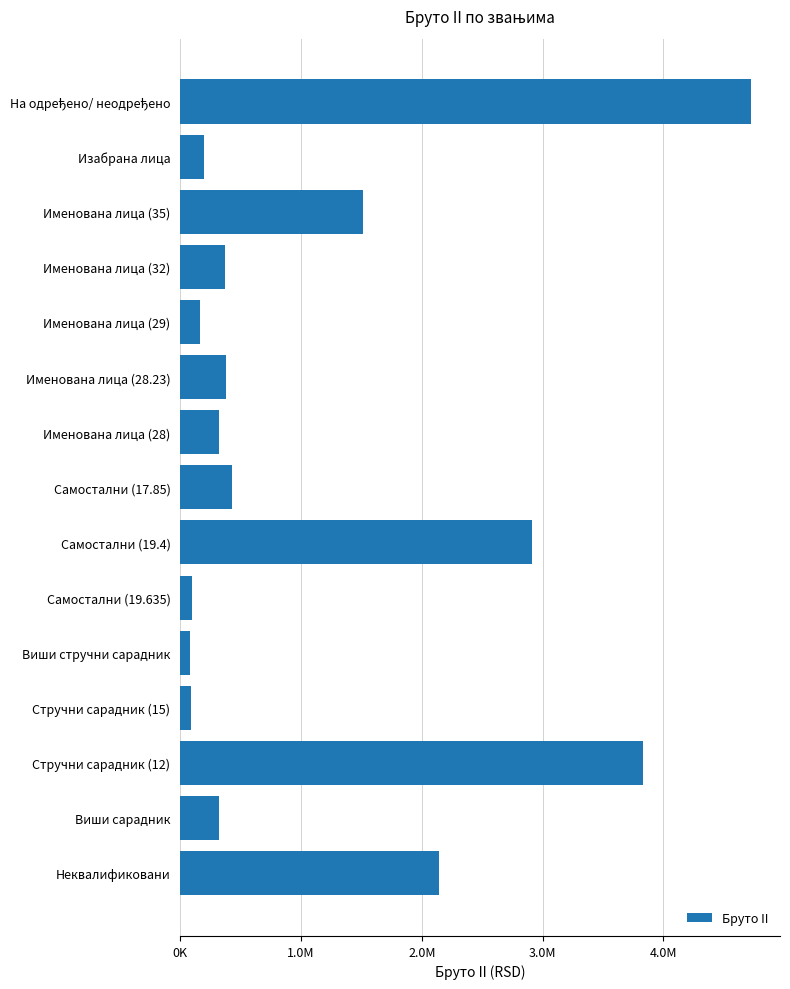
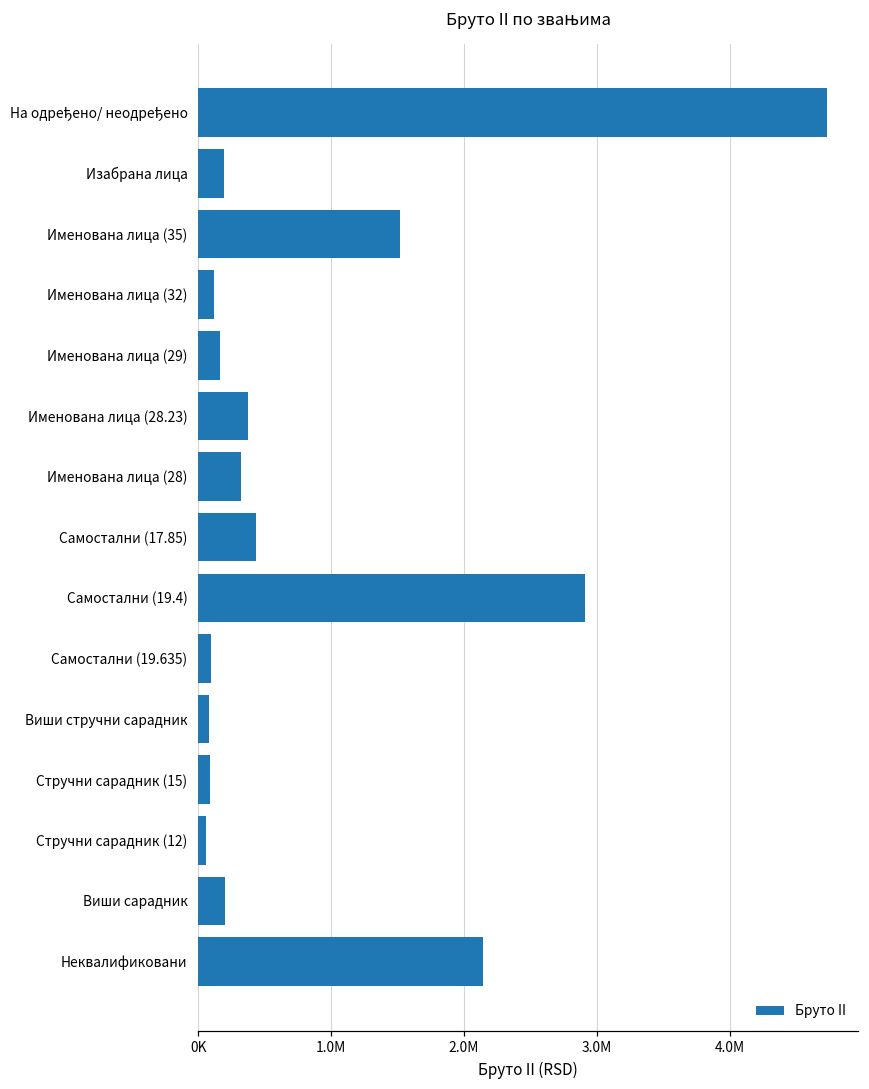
  {
    "На одређено/ неодређено": 4730000,
    "Изабрана лица": 190000,
    "Именована лица (35)": 1520000,
-   "Именована лица (32)": 370000,
+   "Именована лица (32)": 120000,
    "Именована лица (29)": 170000,
    "Именована лица (28.23)": 380000,
    "Именована лица (28)": 320000,
    "Самостални (17.85)": 430000,
    "Самостални (19.4)": 2910000,
    "Самостални (19.635)": 90000,
    "Виши стручни сарадник": 80000,
    "Стручни сарадник (15)": 90000,
-   "Стручни сарадник (12)": 3830000,
-   "Виши сарадник": 330000,
+   "Стручни сарадник (12)": 60000,
+   "Виши сарадник": 200000,
    "Неквалификовани": 2140000
  }
